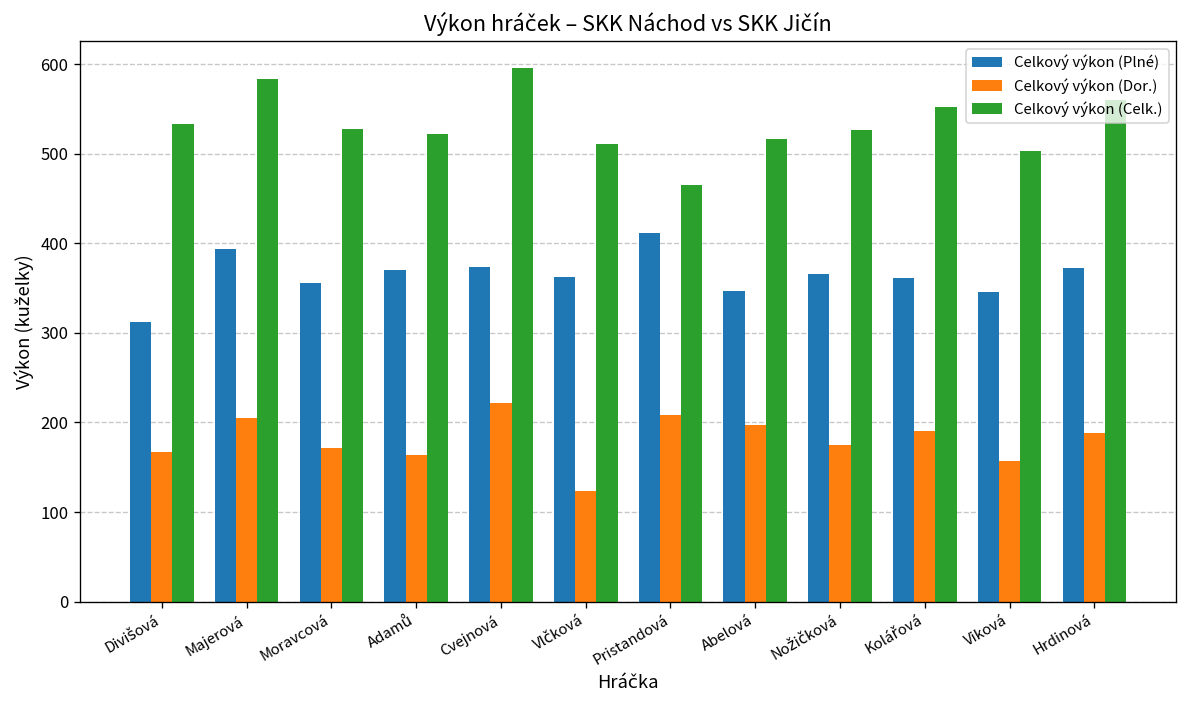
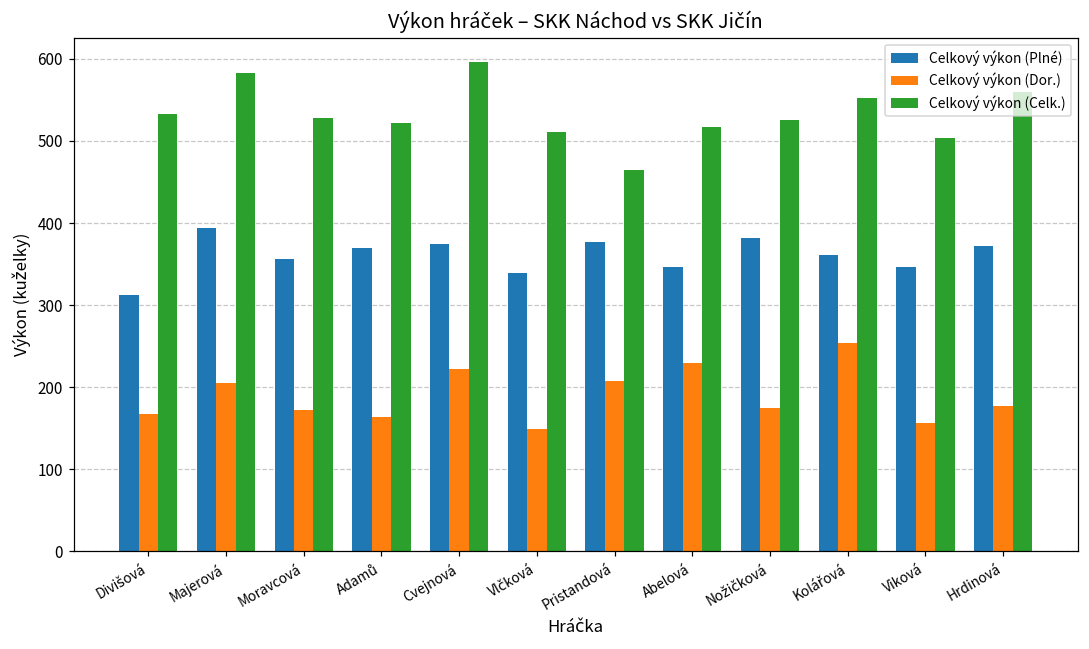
  {
    "Celkový výkon (Plné)": {
      "Divišová": 310,
      "Majerová": 390,
      "Moravcová": 360,
      "Adamů": 370,
      "Cvejnová": 370,
-     "Vlčková": 360,
-     "Pristandová": 410,
+     "Vlčková": 340,
+     "Pristandová": 380,
      "Abelová": 350,
-     "Nožičková": 370,
+     "Nožičková": 380,
      "Kolářová": 360,
      "Viková": 350,
      "Hrdinová": 370
    },
    "Celkový výkon (Dor.)": {
      "Divišová": 170,
      "Majerová": 210,
      "Moravcová": 170,
      "Adamů": 160,
      "Cvejnová": 220,
-     "Vlčková": 120,
+     "Vlčková": 150,
      "Pristandová": 210,
-     "Abelová": 200,
+     "Abelová": 230,
      "Nožičková": 180,
-     "Kolářová": 190,
+     "Kolářová": 250,
      "Viková": 160,
-     "Hrdinová": 190
+     "Hrdinová": 180
    },
    "Celkový výkon (Celk.)": {
      "Divišová": 530,
      "Majerová": 580,
      "Moravcová": 530,
      "Adamů": 520,
      "Cvejnová": 600,
      "Vlčková": 510,
      "Pristandová": 470,
      "Abelová": 520,
      "Nožičková": 530,
      "Kolářová": 550,
      "Viková": 500
    }
  }
